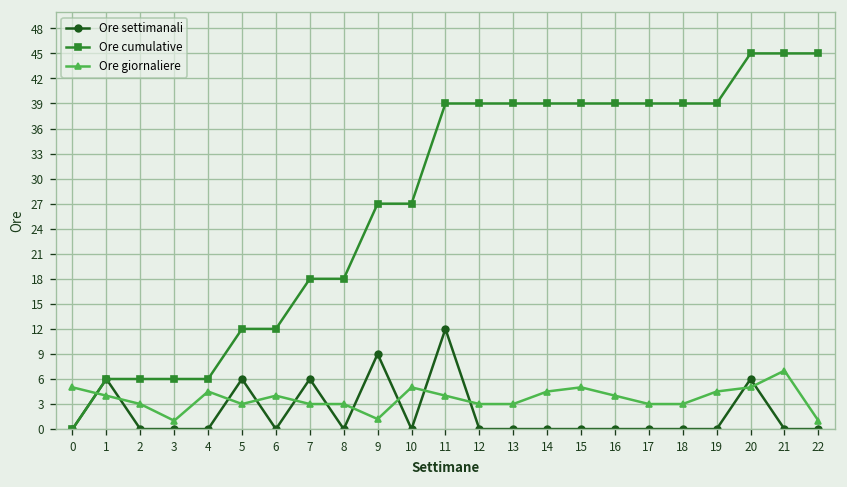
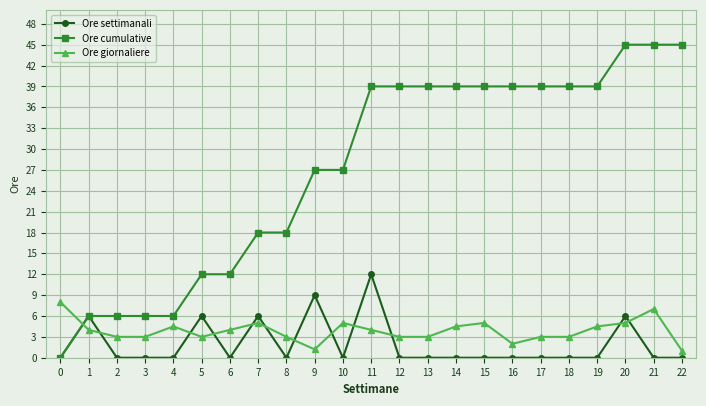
  {
    "Ore giornaliere": {
-     "0": 5,
+     "0": 8,
      "1": 4,
      "2": 3,
-     "3": 1,
+     "3": 3,
      "4": 5,
      "5": 3,
      "6": 4,
-     "7": 3,
+     "7": 5,
      "8": 3,
      "9": 1,
      "10": 5,
      "11": 4,
      "12": 3,
      "13": 3,
      "14": 5,
      "15": 5,
-     "16": 4,
+     "16": 2,
      "17": 3,
      "18": 3,
      "19": 5,
      "20": 5,
      "21": 7,
      "22": 1
    }
  }
